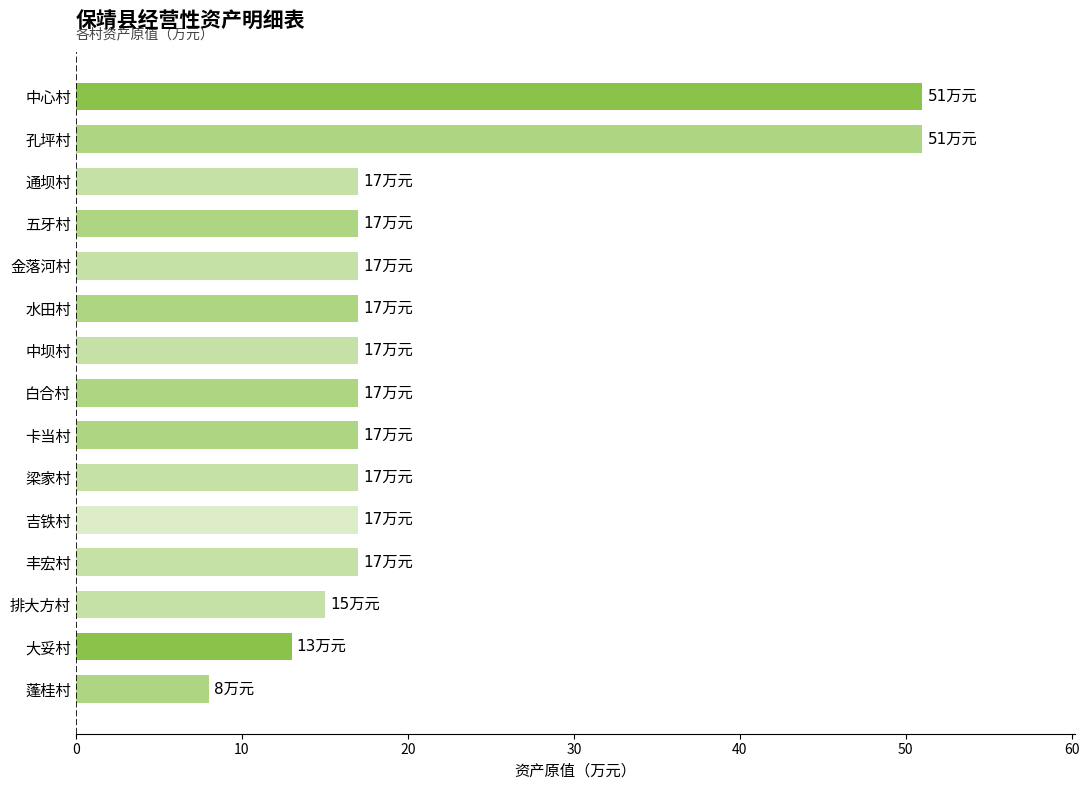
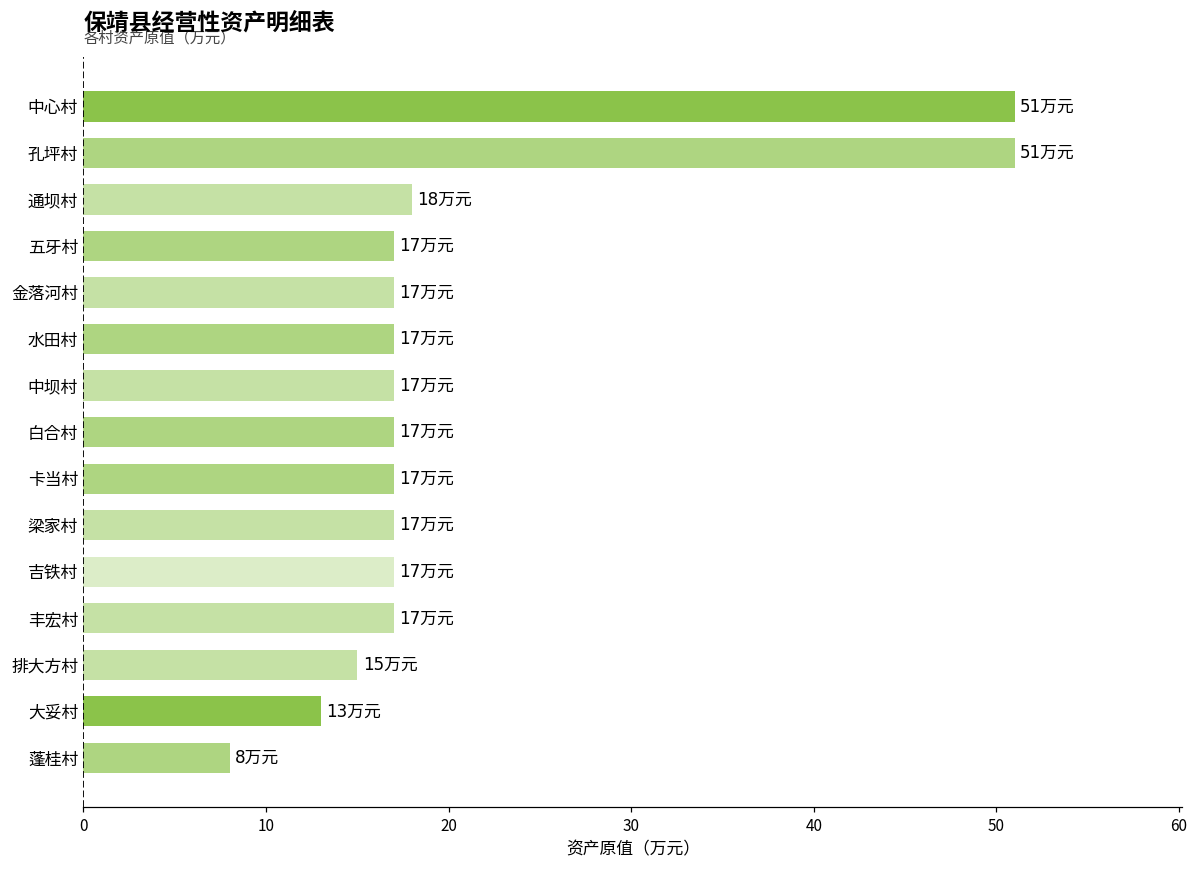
  {
    "中心村": 51,
    "孔坪村": 51,
-   "通坝村": 17,
+   "通坝村": 18,
    "五牙村": 17,
    "金落河村": 17,
    "水田村": 17,
    "中坝村": 17,
    "白合村": 17,
    "卡当村": 17,
    "梁家村": 17,
    "吉铁村": 17,
    "丰宏村": 17,
    "排大方村": 15,
    "大妥村": 13,
    "蓬桂村": 8
  }
